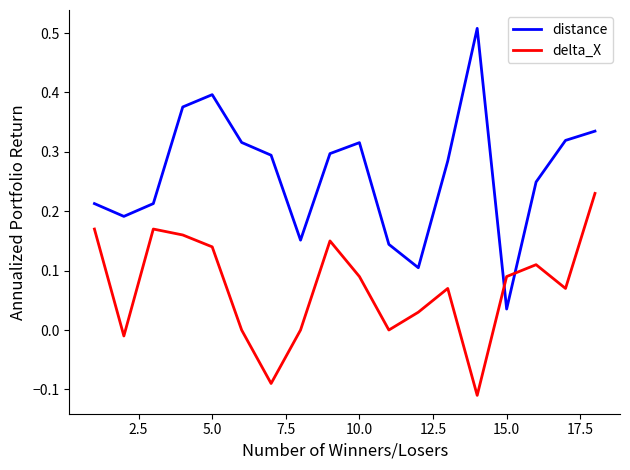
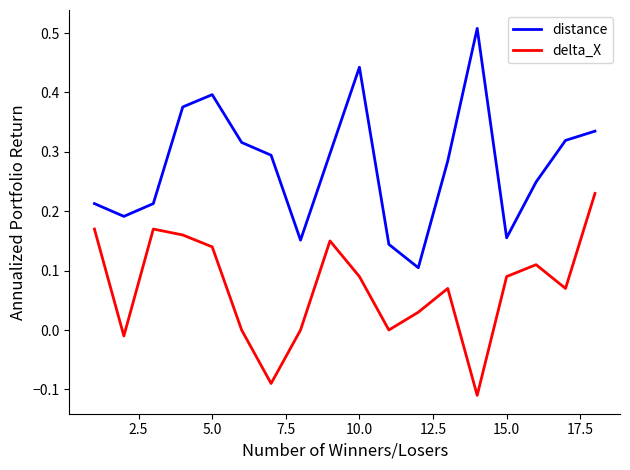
  {
    "distance": {
      "5.0": 0.40,
-     "10.0": 0.32,
-     "15.0": 0.04
+     "10.0": 0.44,
+     "15.0": 0.16
    },
    "delta_X": {
      "5.0": 0.14,
      "10.0": 0.09,
      "15.0": 0.09
    }
  }
